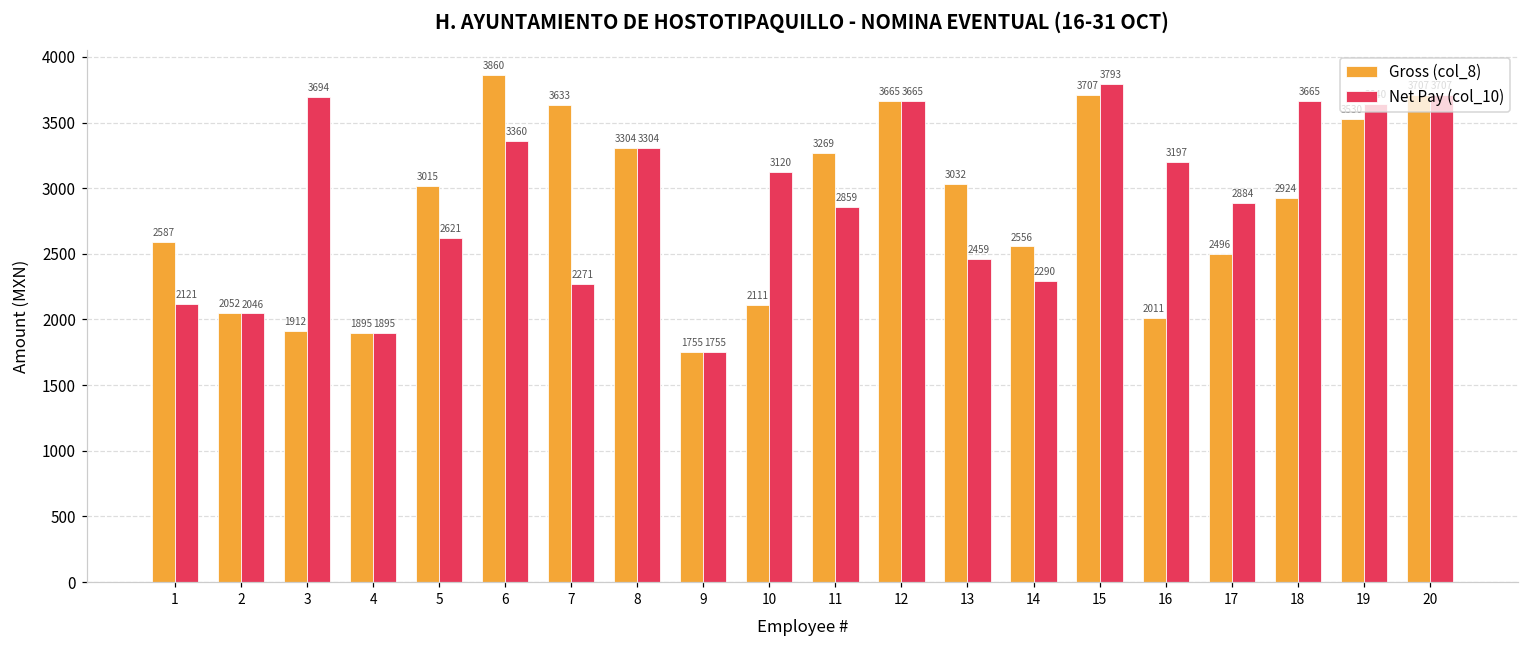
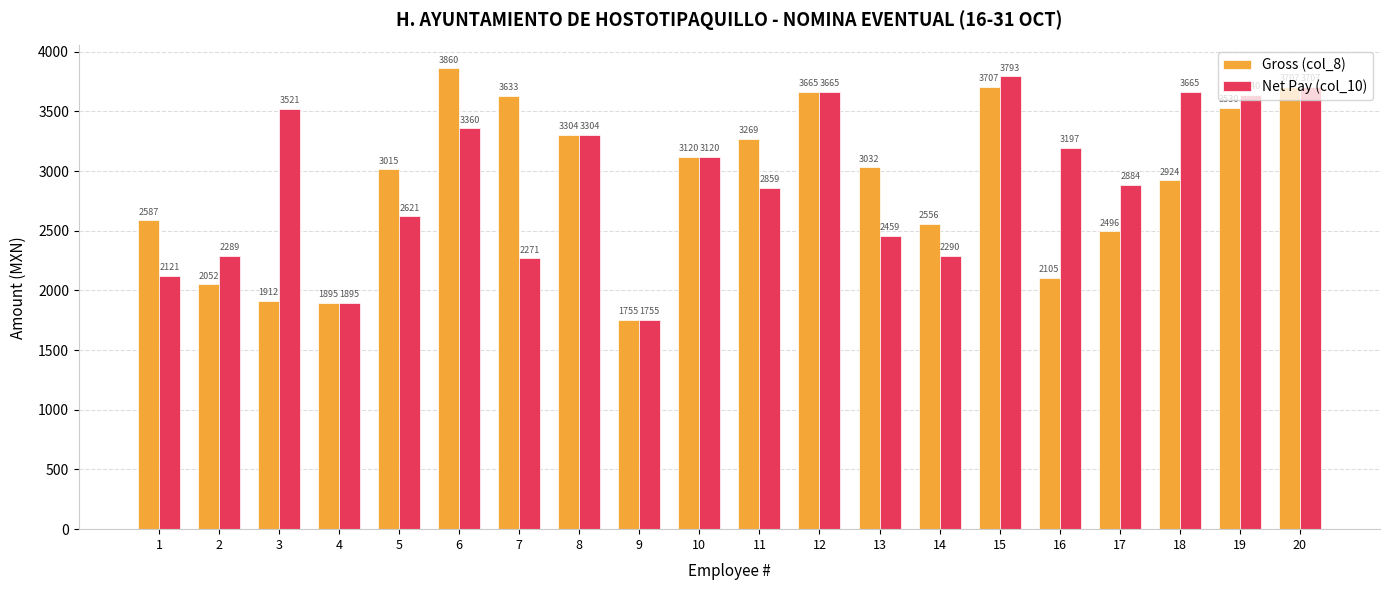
  {
    "Gross (col_8)": {
      "1": 2587,
      "2": 2052,
      "3": 1912,
      "4": 1895,
      "5": 3015,
      "6": 3860,
      "7": 3633,
      "8": 3304,
      "9": 1755,
-     "10": 2111,
+     "10": 3120,
      "11": 3269,
      "12": 3665,
      "13": 3032,
      "14": 2556,
      "15": 3707,
-     "16": 2011,
+     "16": 2105,
      "17": 2496,
      "18": 2924
    },
    "Net Pay (col_10)": {
      "1": 2121,
-     "2": 2046,
-     "3": 3694,
+     "2": 2289,
+     "3": 3521,
      "4": 1895,
      "5": 2621,
      "6": 3360,
      "7": 2271,
      "8": 3304,
      "9": 1755,
      "10": 3120,
      "12": 3665,
      "13": 2459,
      "14": 2290,
      "15": 3793,
      "16": 3197,
      "17": 2884,
      "18": 3665
    }
  }
